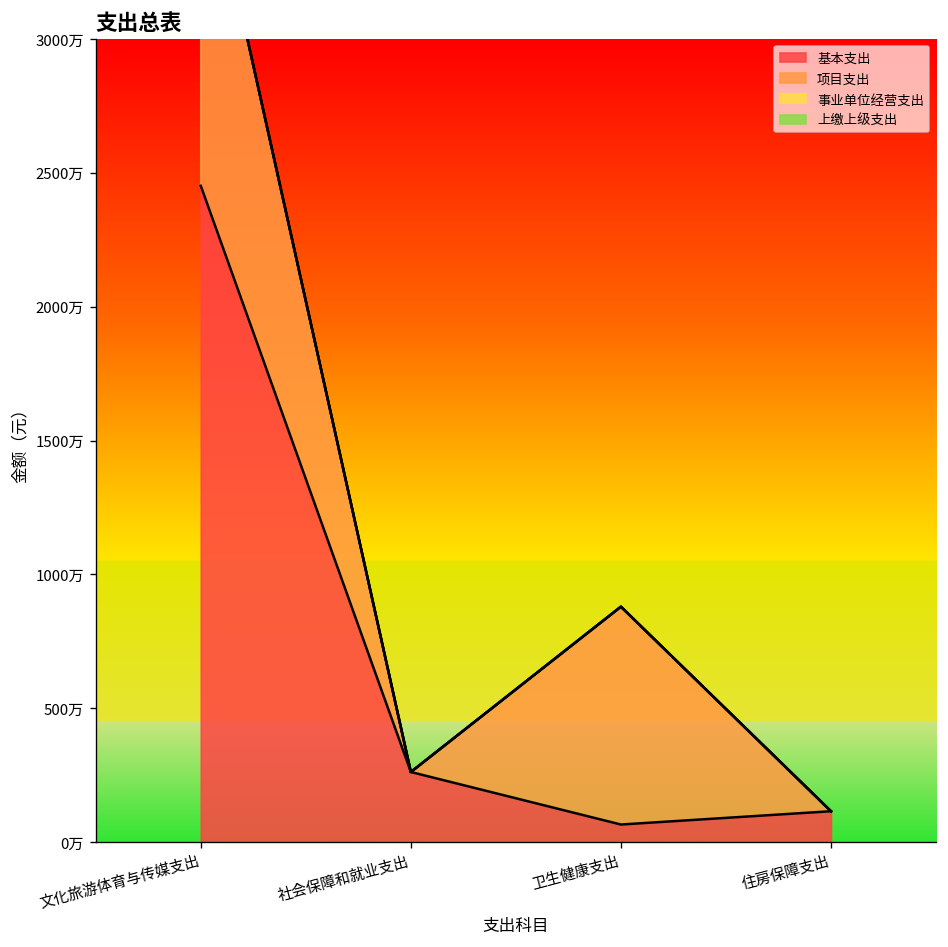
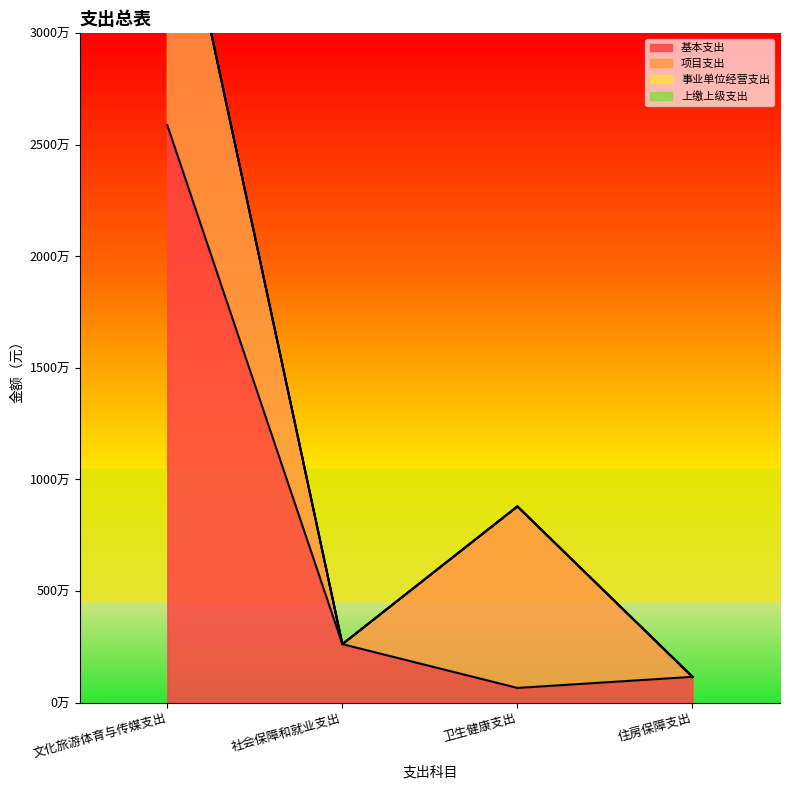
  {
    "基本支出": {
-     "文化旅游体育与传媒支出": "2450万",
+     "文化旅游体育与传媒支出": "2590万",
      "卫生健康支出": "70万"
    }
  }
